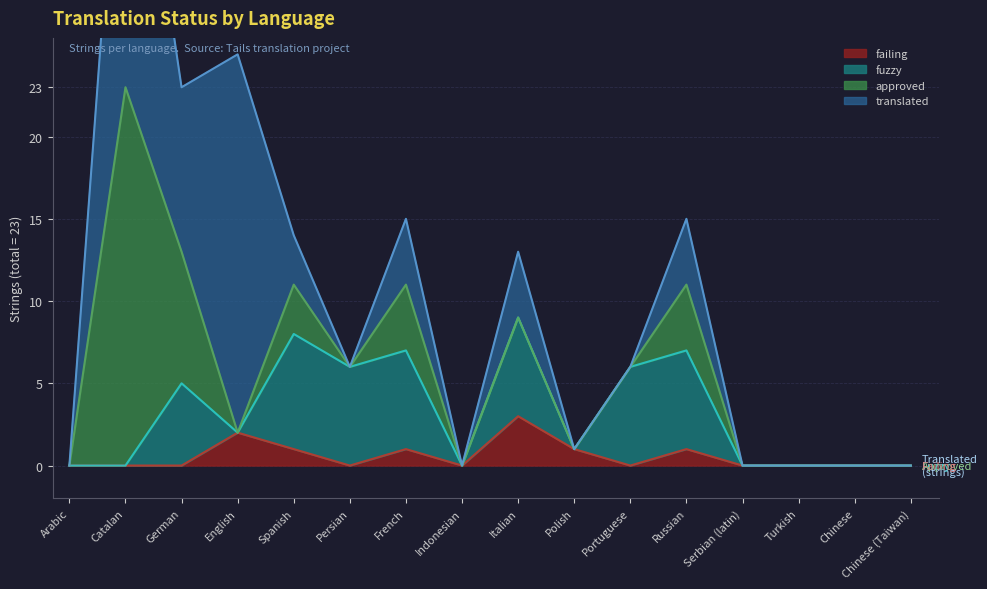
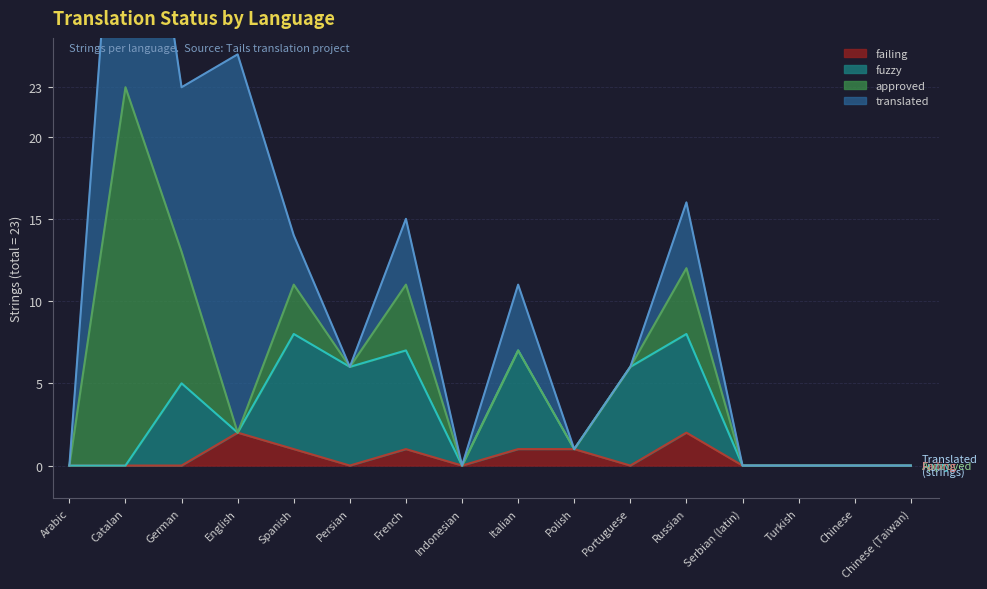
  {
    "failing": {
      "German": 0,
      "Spanish": 1,
      "Persian": 0,
      "French": 1,
-     "Italian": 3,
+     "Italian": 1,
      "Portuguese": 0,
-     "Russian": 1
+     "Russian": 2
    }
  }
